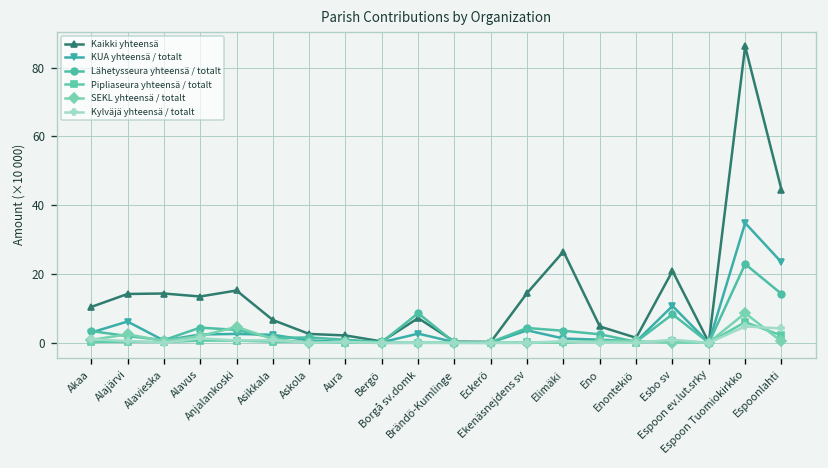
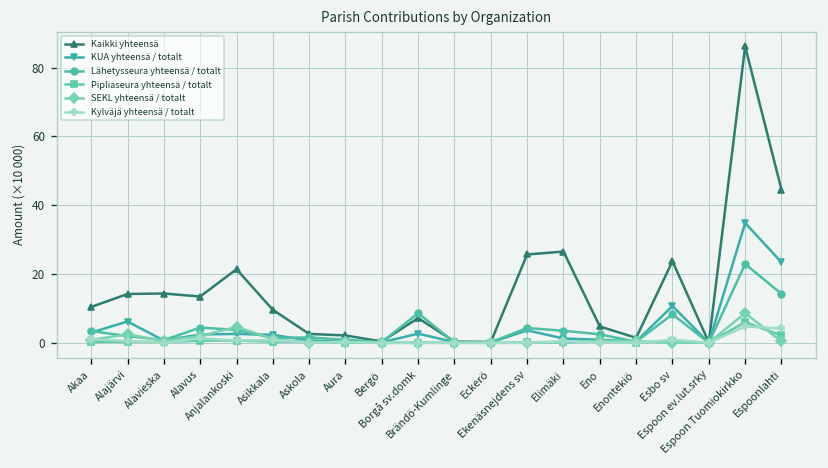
  {
    "Kaikki yhteensä": {
      "Akaa": 10,
      "Alajärvi": 14,
      "Alavieska": 14,
      "Alavus": 13,
-     "Anjalankoski": 15,
-     "Asikkala": 7,
+     "Anjalankoski": 21,
+     "Asikkala": 10,
      "Askola": 3,
      "Aura": 2,
      "Borgå sv.domk": 7,
-     "Ekenäsnejdens sv": 14,
+     "Ekenäsnejdens sv": 26,
      "Elimäki": 27,
      "Eno": 5,
      "Enontekiö": 1,
-     "Esbo sv": 21,
+     "Esbo sv": 24,
      "Espoon Tuomiokirkko": 86,
      "Espoonlahti": 45
    }
  }
